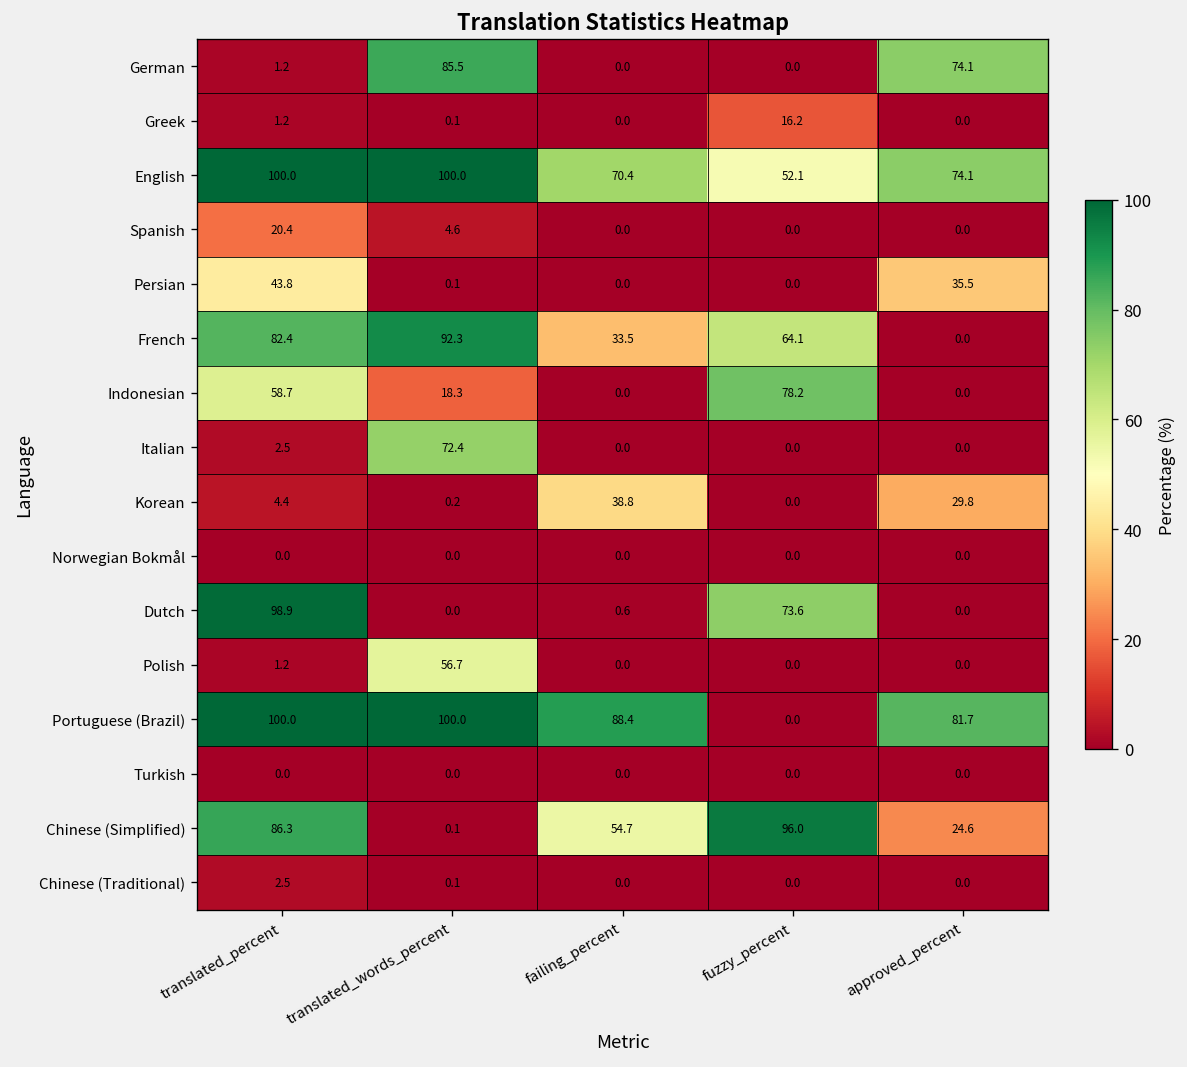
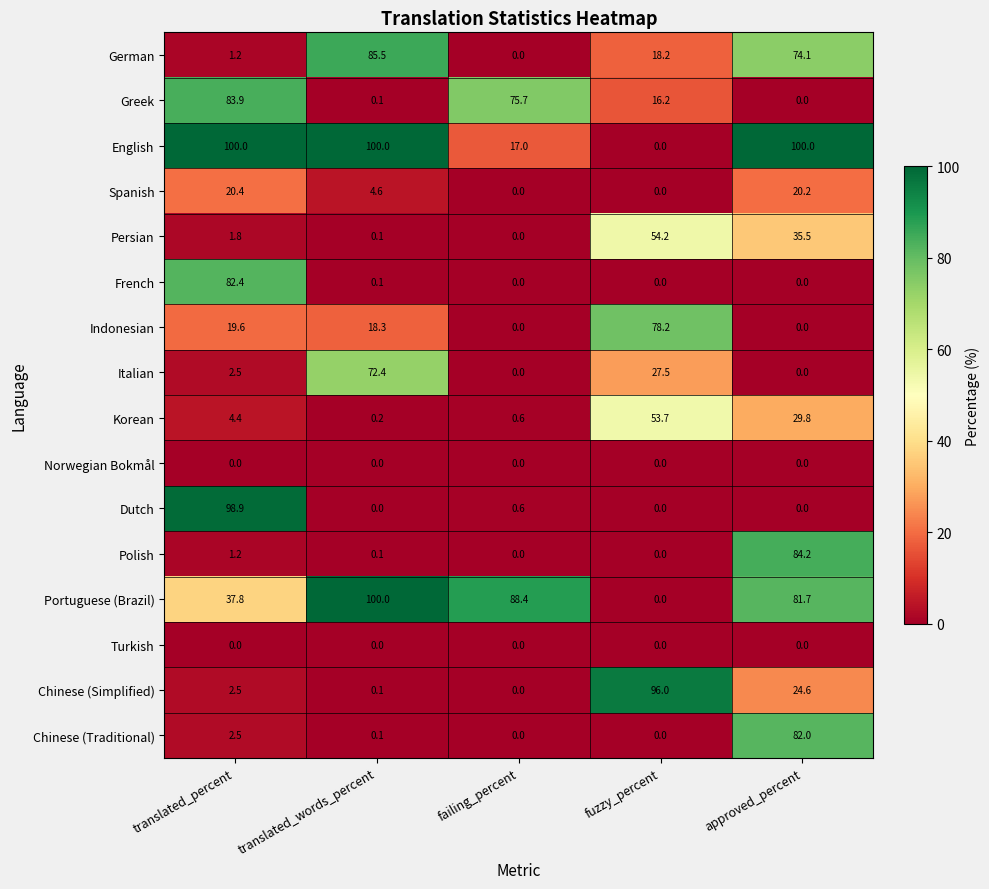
  {
    "German": {
      "translated_percent": 1.2,
      "translated_words_percent": 85.5,
      "failing_percent": 0.0,
-     "fuzzy_percent": 0.0,
+     "fuzzy_percent": 18.2,
      "approved_percent": 74.1
    },
    "Greek": {
-     "translated_percent": 1.2,
+     "translated_percent": 83.9,
      "translated_words_percent": 0.1,
-     "failing_percent": 0.0,
+     "failing_percent": 75.7,
      "fuzzy_percent": 16.2,
      "approved_percent": 0.0
    },
    "English": {
      "translated_percent": 100.0,
      "translated_words_percent": 100.0,
-     "failing_percent": 70.4,
-     "fuzzy_percent": 52.1,
-     "approved_percent": 74.1
+     "failing_percent": 17.0,
+     "fuzzy_percent": 0.0,
+     "approved_percent": 100.0
    },
    "Spanish": {
      "translated_percent": 20.4,
      "translated_words_percent": 4.6,
      "failing_percent": 0.0,
      "fuzzy_percent": 0.0,
-     "approved_percent": 0.0
+     "approved_percent": 20.2
    },
    "Persian": {
-     "translated_percent": 43.8,
+     "translated_percent": 1.8,
      "translated_words_percent": 0.1,
      "failing_percent": 0.0,
-     "fuzzy_percent": 0.0,
+     "fuzzy_percent": 54.2,
      "approved_percent": 35.5
    },
    "French": {
      "translated_percent": 82.4,
-     "translated_words_percent": 92.3,
-     "failing_percent": 33.5,
-     "fuzzy_percent": 64.1,
+     "translated_words_percent": 0.1,
+     "failing_percent": 0.0,
+     "fuzzy_percent": 0.0,
      "approved_percent": 0.0
    },
    "Indonesian": {
-     "translated_percent": 58.7,
+     "translated_percent": 19.6,
      "translated_words_percent": 18.3,
      "failing_percent": 0.0,
      "fuzzy_percent": 78.2,
      "approved_percent": 0.0
    },
    "Italian": {
      "translated_percent": 2.5,
      "translated_words_percent": 72.4,
      "failing_percent": 0.0,
-     "fuzzy_percent": 0.0,
+     "fuzzy_percent": 27.5,
      "approved_percent": 0.0
    },
    "Korean": {
      "translated_percent": 4.4,
      "translated_words_percent": 0.2,
-     "failing_percent": 38.8,
-     "fuzzy_percent": 0.0,
+     "failing_percent": 0.6,
+     "fuzzy_percent": 53.7,
      "approved_percent": 29.8
    },
    "Norwegian Bokmål": {
      "translated_percent": 0.0,
      "translated_words_percent": 0.0,
      "failing_percent": 0.0,
      "fuzzy_percent": 0.0,
      "approved_percent": 0.0
    },
    "Dutch": {
      "translated_percent": 98.9,
      "translated_words_percent": 0.0,
      "failing_percent": 0.6,
-     "fuzzy_percent": 73.6,
+     "fuzzy_percent": 0.0,
      "approved_percent": 0.0
    },
    "Polish": {
      "translated_percent": 1.2,
-     "translated_words_percent": 56.7,
+     "translated_words_percent": 0.1,
      "failing_percent": 0.0,
      "fuzzy_percent": 0.0,
-     "approved_percent": 0.0
+     "approved_percent": 84.2
    },
    "Portuguese (Brazil)": {
-     "translated_percent": 100.0,
+     "translated_percent": 37.8,
      "translated_words_percent": 100.0,
      "failing_percent": 88.4,
      "fuzzy_percent": 0.0,
      "approved_percent": 81.7
    },
    "Turkish": {
      "translated_percent": 0.0,
      "translated_words_percent": 0.0,
      "failing_percent": 0.0,
      "fuzzy_percent": 0.0,
      "approved_percent": 0.0
    },
    "Chinese (Simplified)": {
-     "translated_percent": 86.3,
+     "translated_percent": 2.5,
      "translated_words_percent": 0.1,
-     "failing_percent": 54.7,
+     "failing_percent": 0.0,
      "fuzzy_percent": 96.0,
      "approved_percent": 24.6
    },
    "Chinese (Traditional)": {
      "translated_percent": 2.5,
      "translated_words_percent": 0.1,
      "failing_percent": 0.0,
      "fuzzy_percent": 0.0,
-     "approved_percent": 0.0
+     "approved_percent": 82.0
    }
  }
